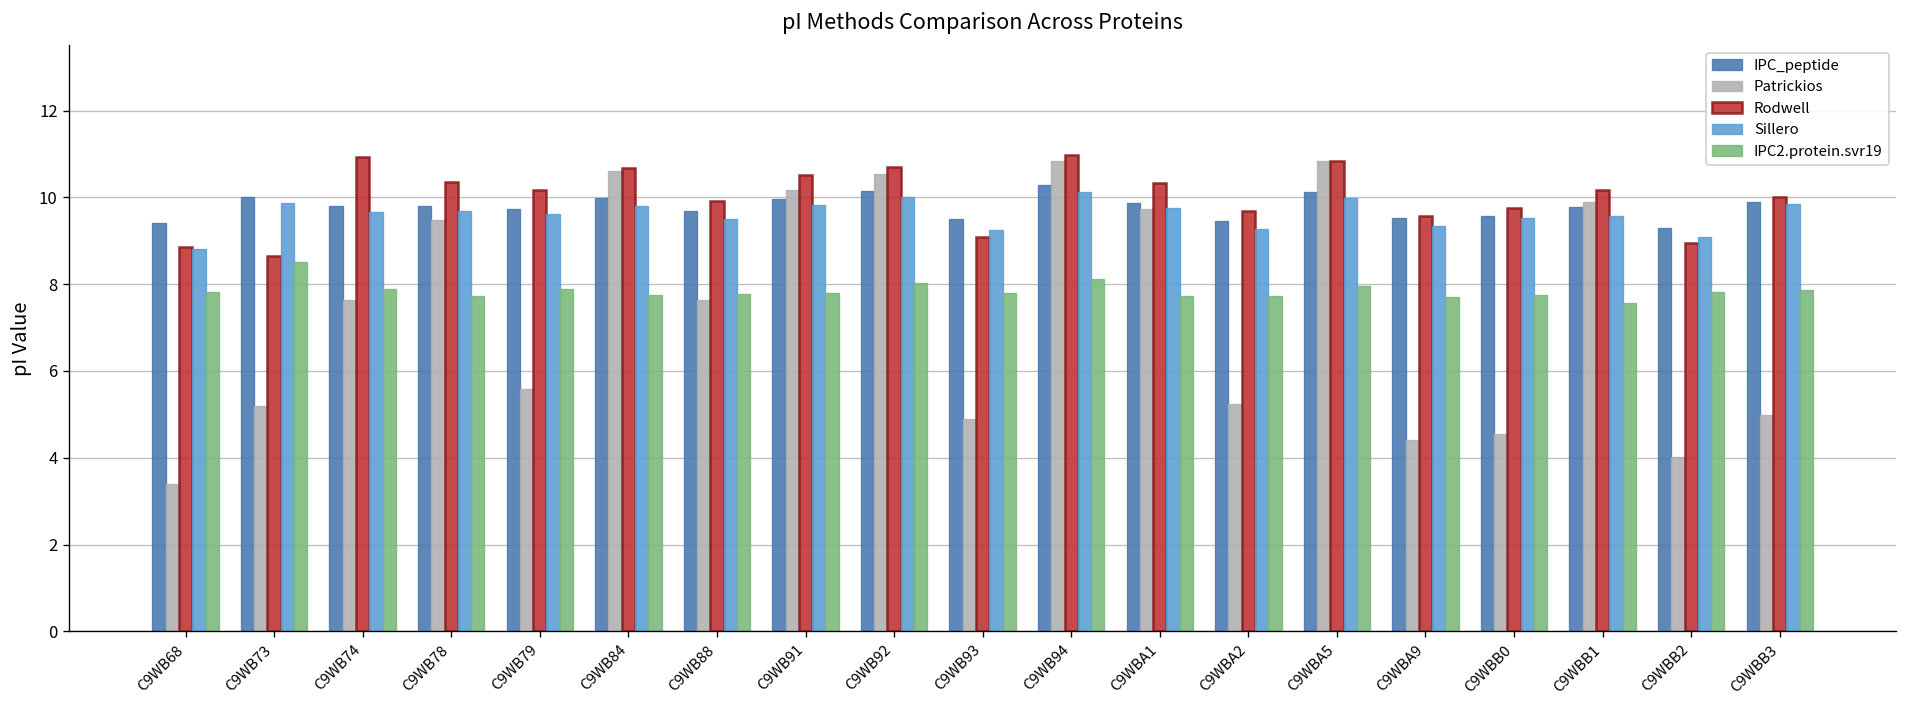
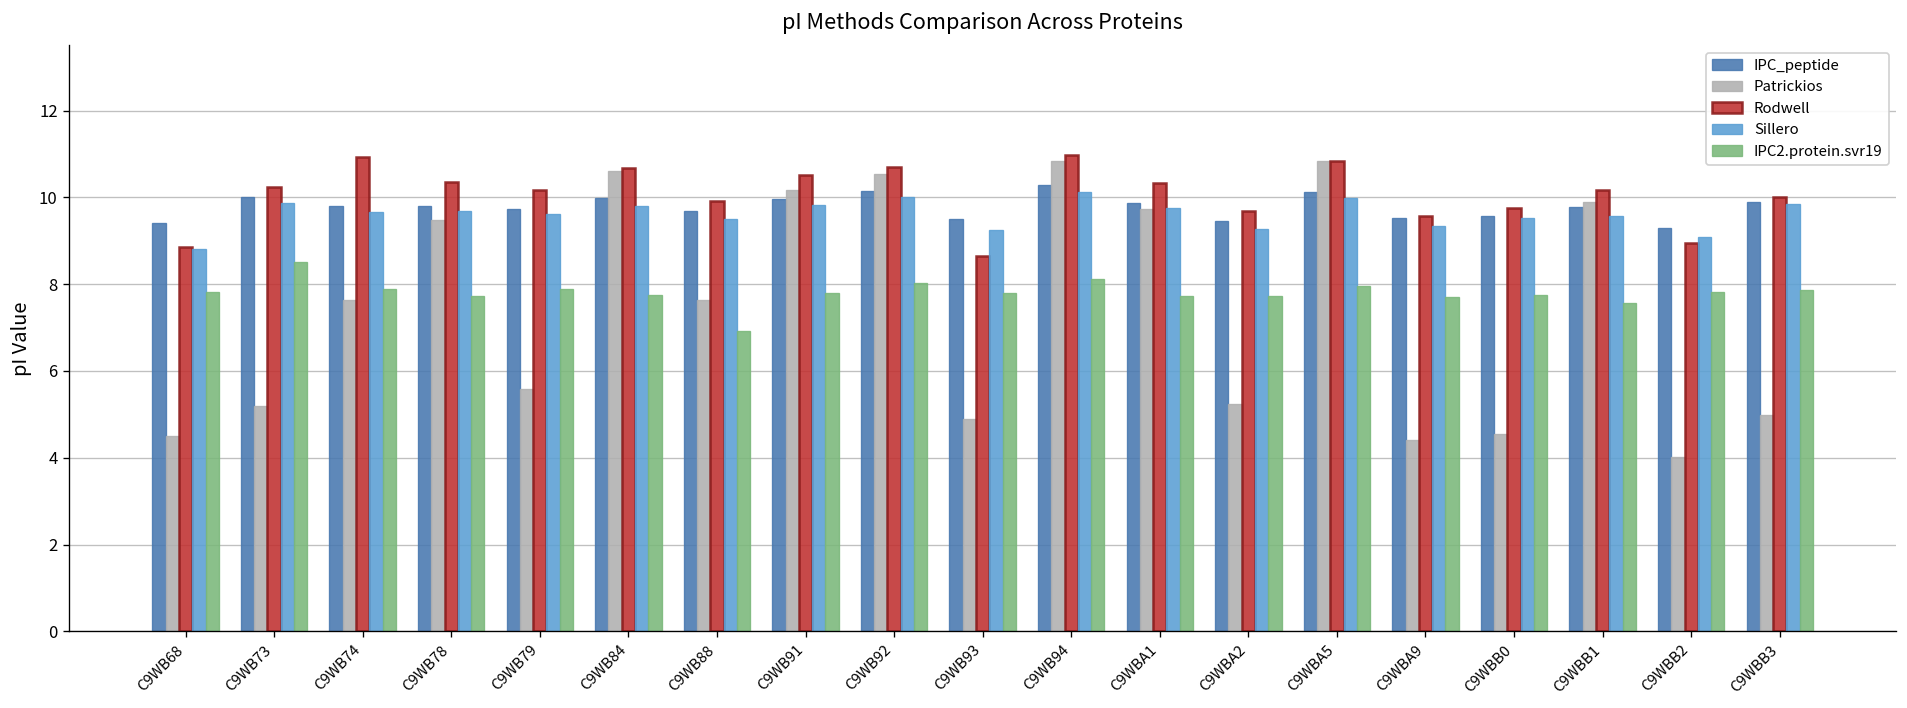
  {
    "Patrickios": {
-     "C9WB68": 3.4,
+     "C9WB68": 4.5,
      "C9WB73": 5.2,
      "C9WB74": 7.6,
      "C9WB78": 9.5,
      "C9WB79": 5.6,
      "C9WB84": 10.6,
      "C9WB88": 7.6,
      "C9WB91": 10.2,
      "C9WB92": 10.5,
      "C9WB93": 4.9,
      "C9WB94": 10.8,
      "C9WBA1": 9.7,
      "C9WBA2": 5.2,
      "C9WBA5": 10.8,
      "C9WBA9": 4.4,
      "C9WBB0": 4.5,
      "C9WBB1": 9.9,
      "C9WBB2": 4.0,
      "C9WBB3": 5.0
    },
    "Rodwell": {
      "C9WB68": 8.9,
-     "C9WB73": 8.7,
+     "C9WB73": 10.2,
      "C9WB74": 10.9,
      "C9WB78": 10.4,
      "C9WB79": 10.2,
      "C9WB84": 10.7,
      "C9WB88": 9.9,
      "C9WB91": 10.5,
      "C9WB92": 10.7,
-     "C9WB93": 9.1,
+     "C9WB93": 8.6,
      "C9WB94": 11.0,
      "C9WBA1": 10.3,
      "C9WBA2": 9.7,
      "C9WBA5": 10.8,
      "C9WBA9": 9.6,
      "C9WBB0": 9.8,
      "C9WBB1": 10.2,
      "C9WBB2": 8.9,
      "C9WBB3": 10.0
    },
    "IPC2.protein.svr19": {
      "C9WB68": 7.8,
      "C9WB73": 8.5,
      "C9WB74": 7.9,
      "C9WB78": 7.7,
      "C9WB79": 7.9,
      "C9WB84": 7.7,
-     "C9WB88": 7.8,
+     "C9WB88": 6.9,
      "C9WB91": 7.8,
      "C9WB92": 8.0,
      "C9WB93": 7.8,
      "C9WB94": 8.1,
      "C9WBA1": 7.7,
      "C9WBA2": 7.7,
      "C9WBA5": 8.0,
      "C9WBA9": 7.7,
      "C9WBB0": 7.8,
      "C9WBB1": 7.6,
      "C9WBB2": 7.8,
      "C9WBB3": 7.9
    }
  }
